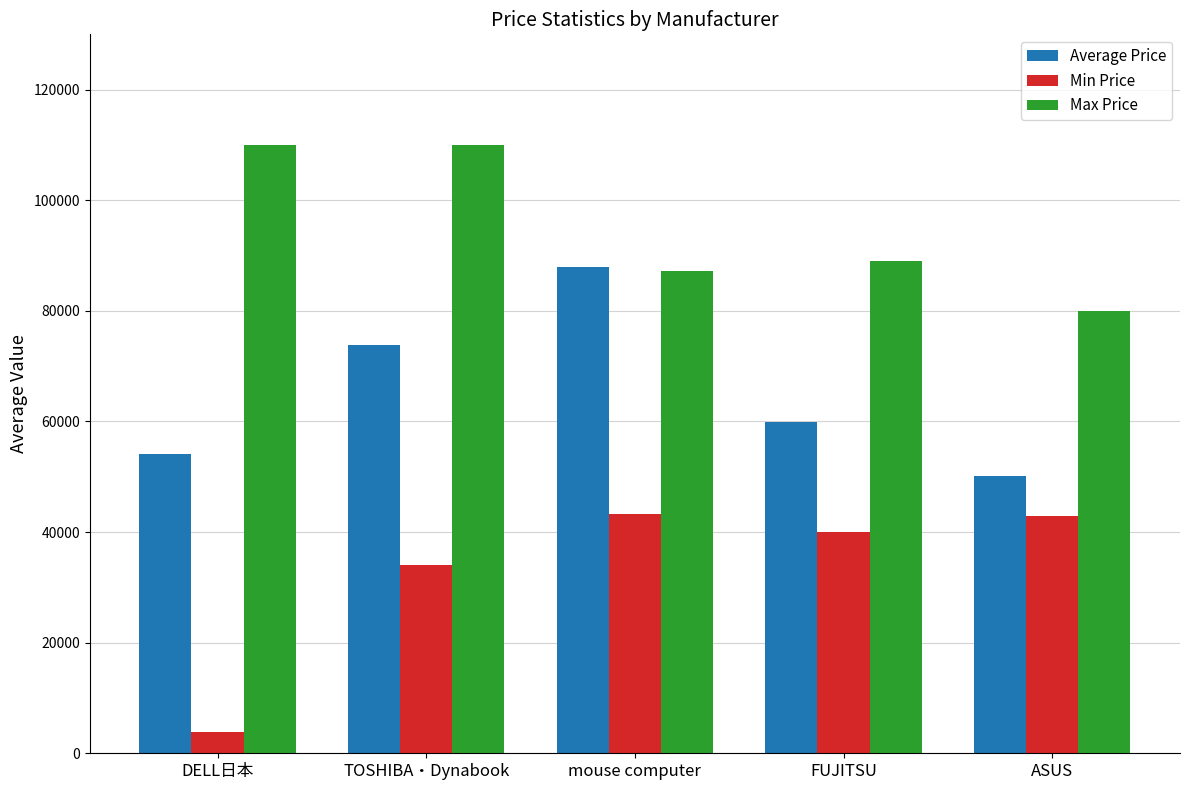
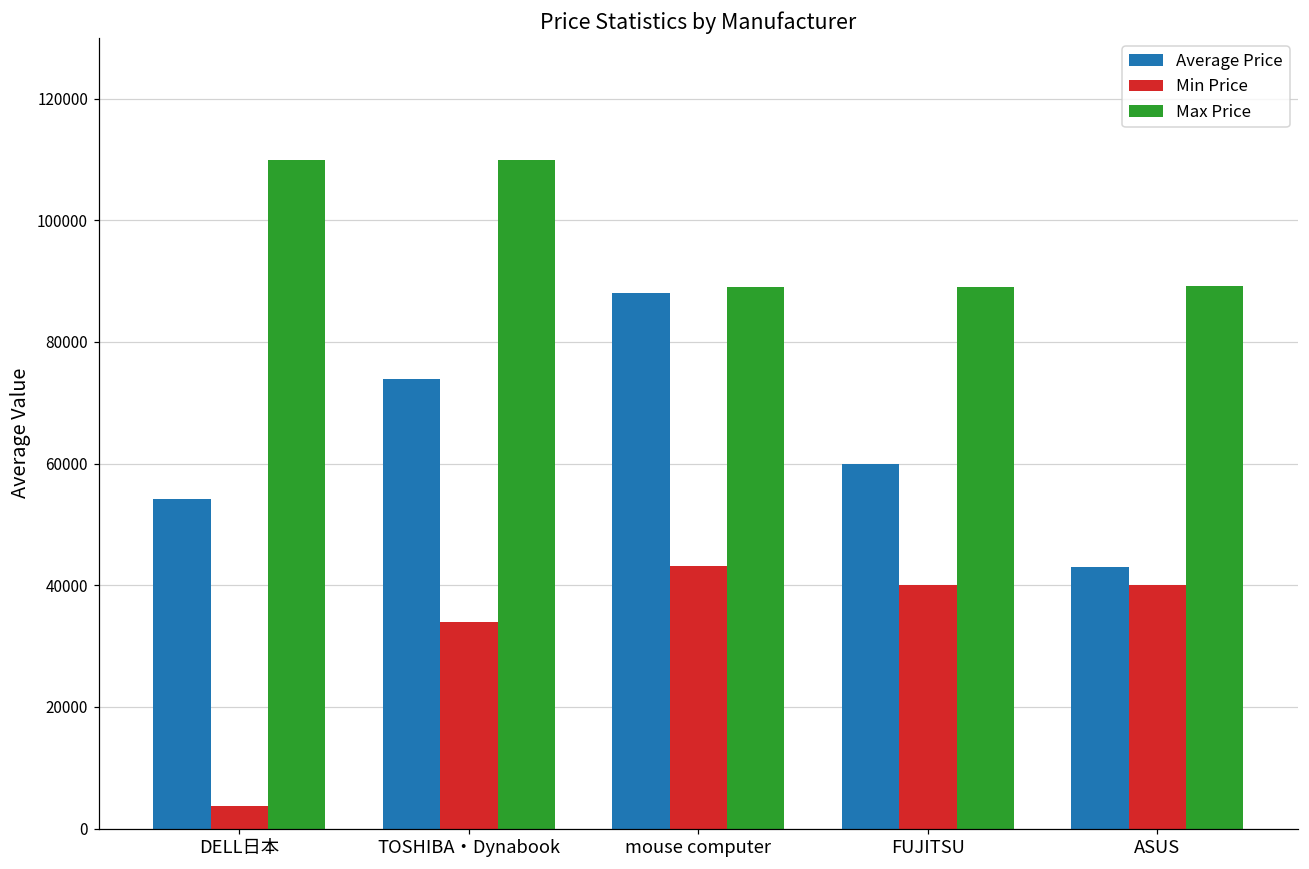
  {
    "Average Price": {
      "DELL日本": 54000,
      "TOSHIBA・Dynabook": 74000,
      "mouse computer": 88000,
      "FUJITSU": 60000,
-     "ASUS": 50000
+     "ASUS": 43000
    },
    "Min Price": {
      "DELL日本": 4000,
      "TOSHIBA・Dynabook": 34000,
      "mouse computer": 43000,
      "FUJITSU": 40000,
-     "ASUS": 43000
+     "ASUS": 40000
    },
    "Max Price": {
      "DELL日本": 110000,
      "TOSHIBA・Dynabook": 110000,
-     "mouse computer": 87000,
+     "mouse computer": 89000,
      "FUJITSU": 89000,
-     "ASUS": 80000
+     "ASUS": 89000
    }
  }
